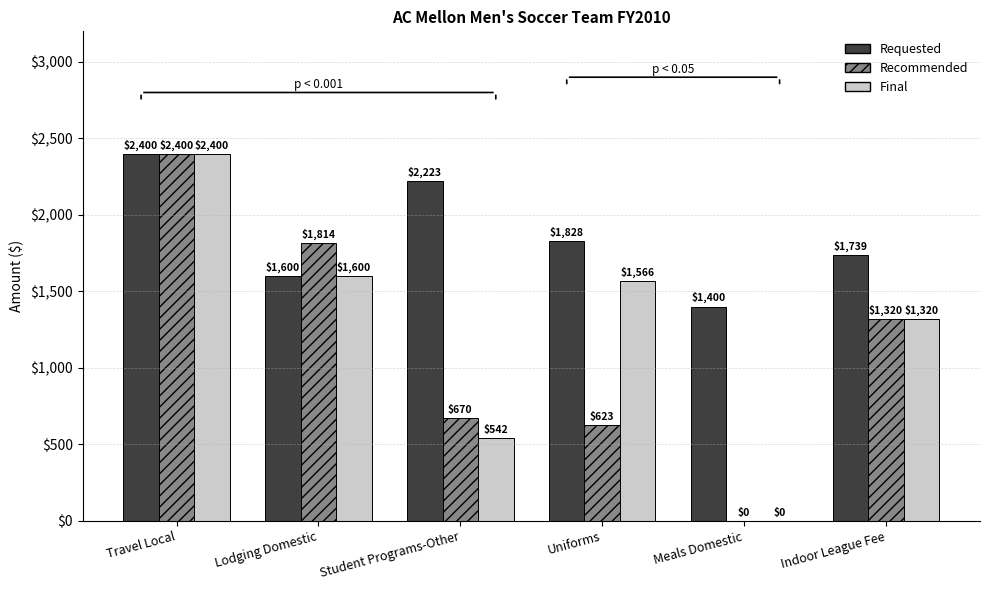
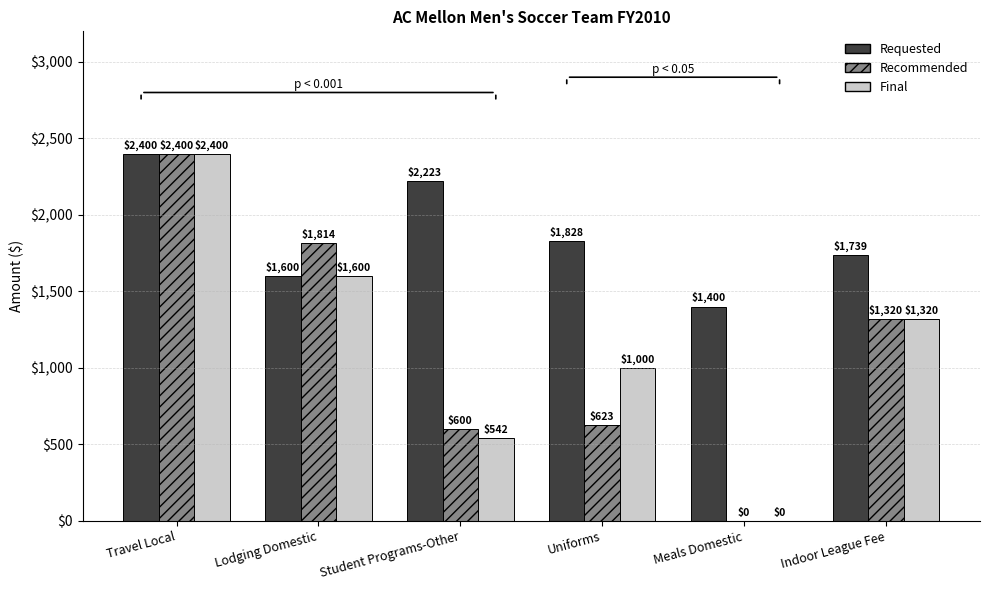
  {
    "Requested": {
      "Travel Local": "$2,400",
      "Lodging Domestic": "$1,600",
      "Student Programs-Other": "$2,223",
      "Uniforms": "$1,828",
      "Meals Domestic": "$1,400",
      "Indoor League Fee": "$1,739"
    },
    "Recommended": {
      "Travel Local": "$2,400",
      "Lodging Domestic": "$1,814",
-     "Student Programs-Other": "$670",
+     "Student Programs-Other": "$600",
      "Uniforms": "$623",
      "Meals Domestic": "$0",
      "Indoor League Fee": "$1,320"
    },
    "Final": {
      "Travel Local": "$2,400",
      "Lodging Domestic": "$1,600",
      "Student Programs-Other": "$542",
-     "Uniforms": "$1,566",
+     "Uniforms": "$1,000",
      "Meals Domestic": "$0",
      "Indoor League Fee": "$1,320"
    }
  }
